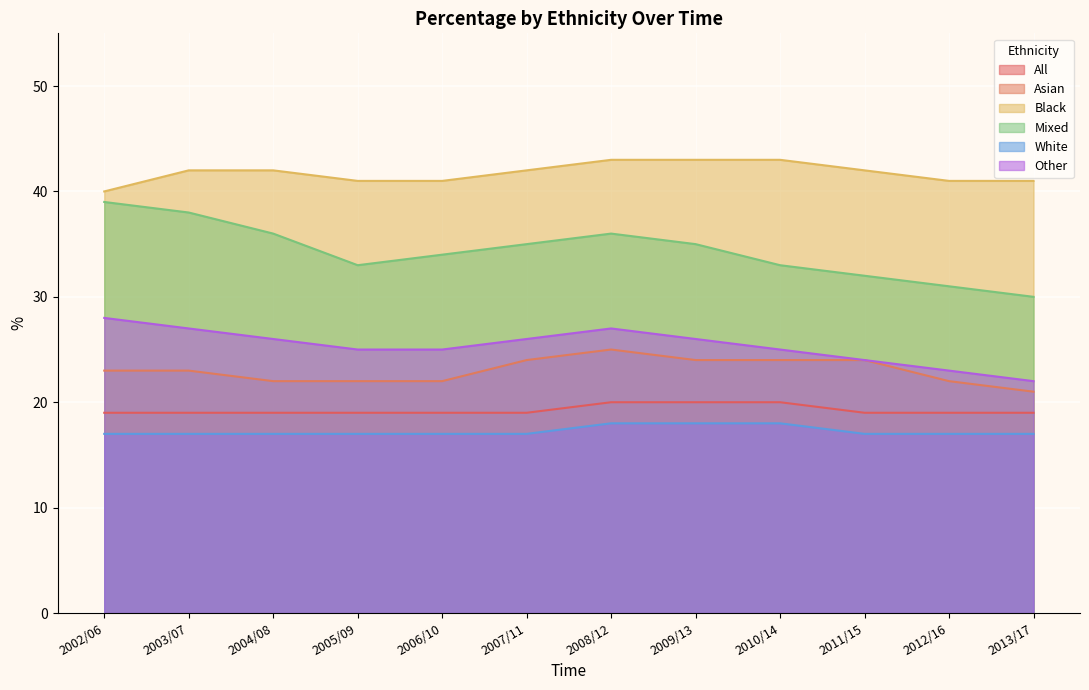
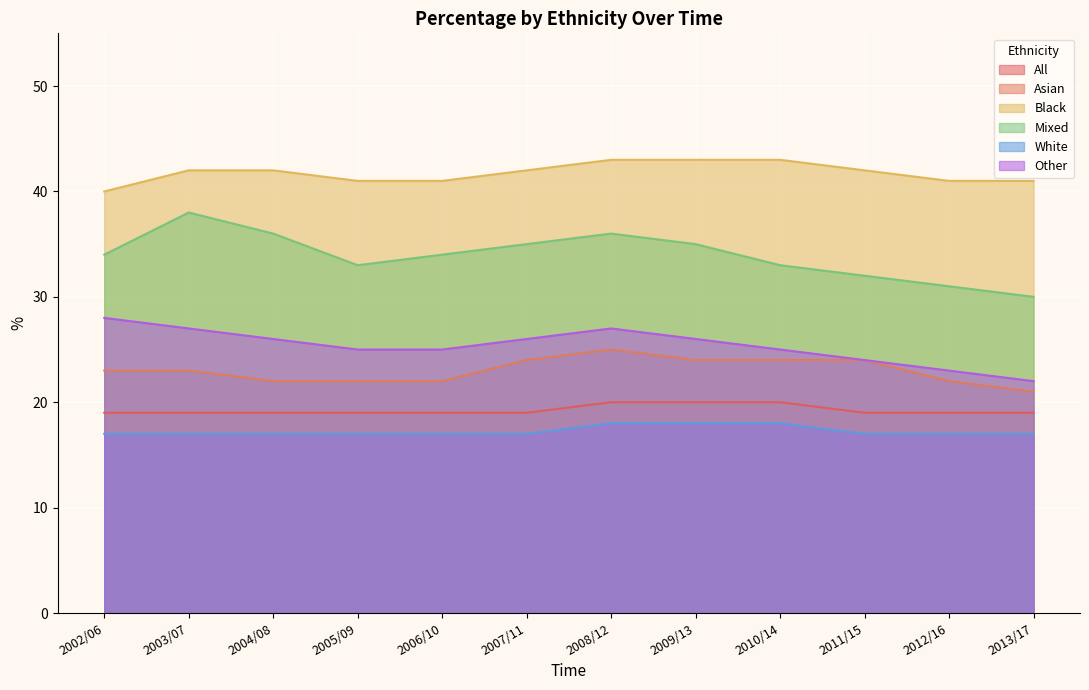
  {
    "Mixed": {
-     "2002/06": 39,
+     "2002/06": 34,
      "2003/07": 38,
      "2004/08": 36,
      "2005/09": 33,
      "2006/10": 34,
      "2007/11": 35,
      "2008/12": 36,
      "2009/13": 35,
      "2010/14": 33,
      "2011/15": 32,
      "2012/16": 31,
      "2013/17": 30
    },
    "White": {
      "2002/06": 17,
      "2003/07": 17,
      "2004/08": 17,
      "2005/09": 17,
      "2006/10": 17,
      "2007/11": 17,
      "2008/12": 18,
      "2009/13": 18,
      "2010/14": 18,
      "2011/15": 17,
      "2012/16": 17,
      "2013/17": 17
    },
    "Other": {
      "2002/06": 28,
      "2003/07": 27,
      "2004/08": 26,
      "2005/09": 25,
      "2006/10": 25,
      "2007/11": 26,
      "2008/12": 27,
      "2009/13": 26,
      "2010/14": 25,
      "2012/16": 23,
      "2013/17": 22
    }
  }
